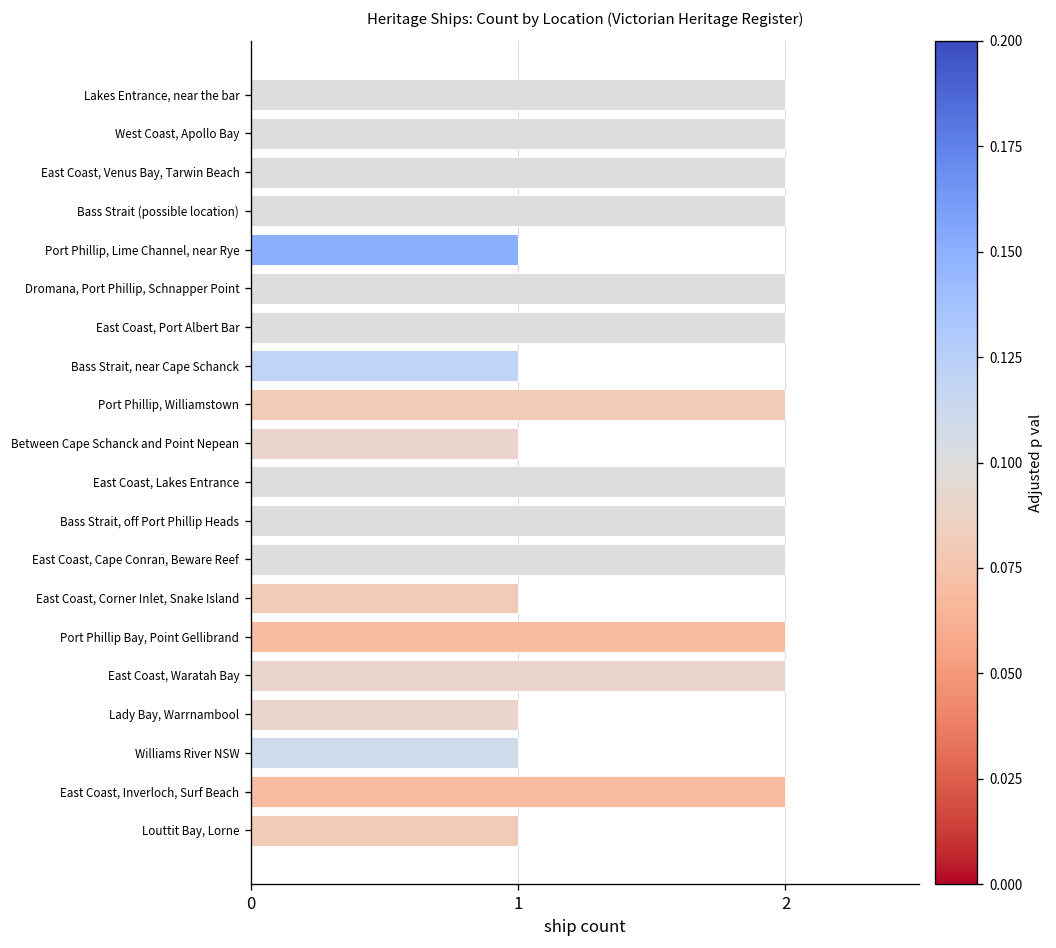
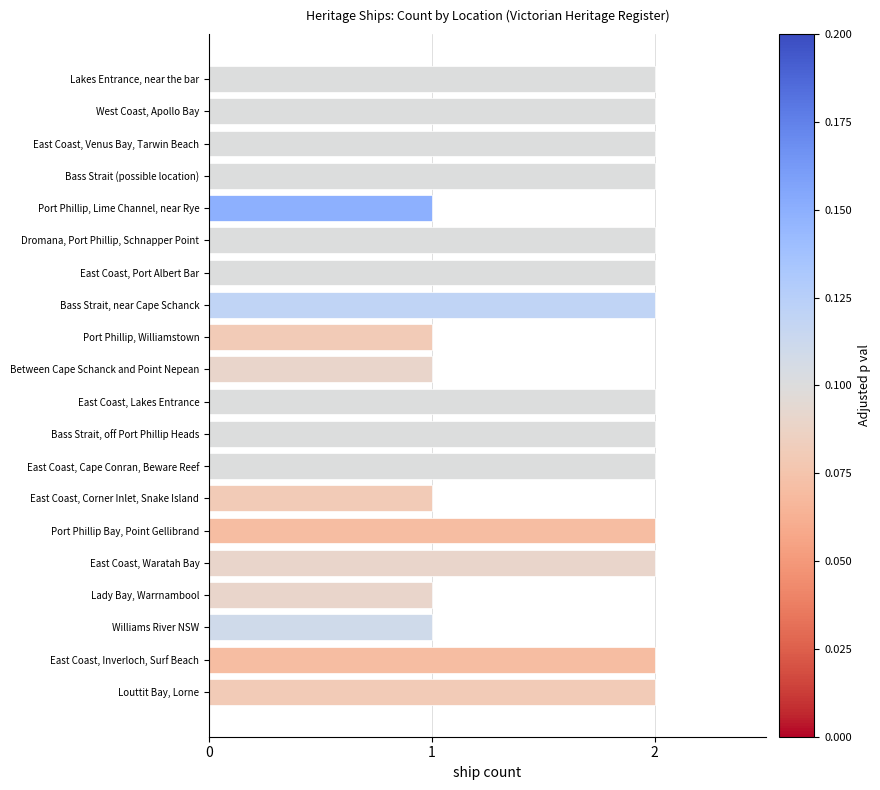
  {
    "Lakes Entrance, near the bar": 2,
    "West Coast, Apollo Bay": 2,
    "East Coast, Venus Bay, Tarwin Beach": 2,
    "Bass Strait (possible location)": 2,
    "Port Phillip, Lime Channel, near Rye": 1,
    "Dromana, Port Phillip, Schnapper Point": 2,
    "East Coast, Port Albert Bar": 2,
-   "Bass Strait, near Cape Schanck": 1,
-   "Port Phillip, Williamstown": 2,
+   "Bass Strait, near Cape Schanck": 2,
+   "Port Phillip, Williamstown": 1,
    "Between Cape Schanck and Point Nepean": 1,
    "East Coast, Lakes Entrance": 2,
    "Bass Strait, off Port Phillip Heads": 2,
    "East Coast, Cape Conran, Beware Reef": 2,
    "East Coast, Corner Inlet, Snake Island": 1,
    "Port Phillip Bay, Point Gellibrand": 2,
    "East Coast, Waratah Bay": 2,
    "Lady Bay, Warrnambool": 1,
    "Williams River NSW": 1,
    "East Coast, Inverloch, Surf Beach": 2,
-   "Louttit Bay, Lorne": 1
+   "Louttit Bay, Lorne": 2
  }
